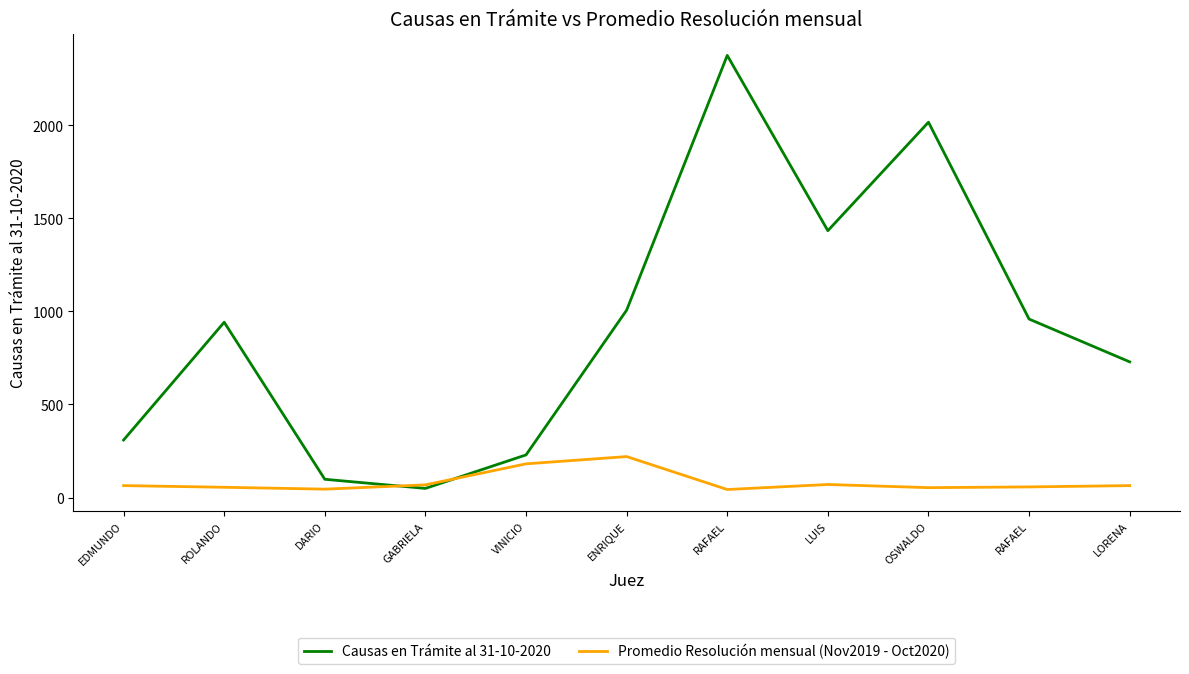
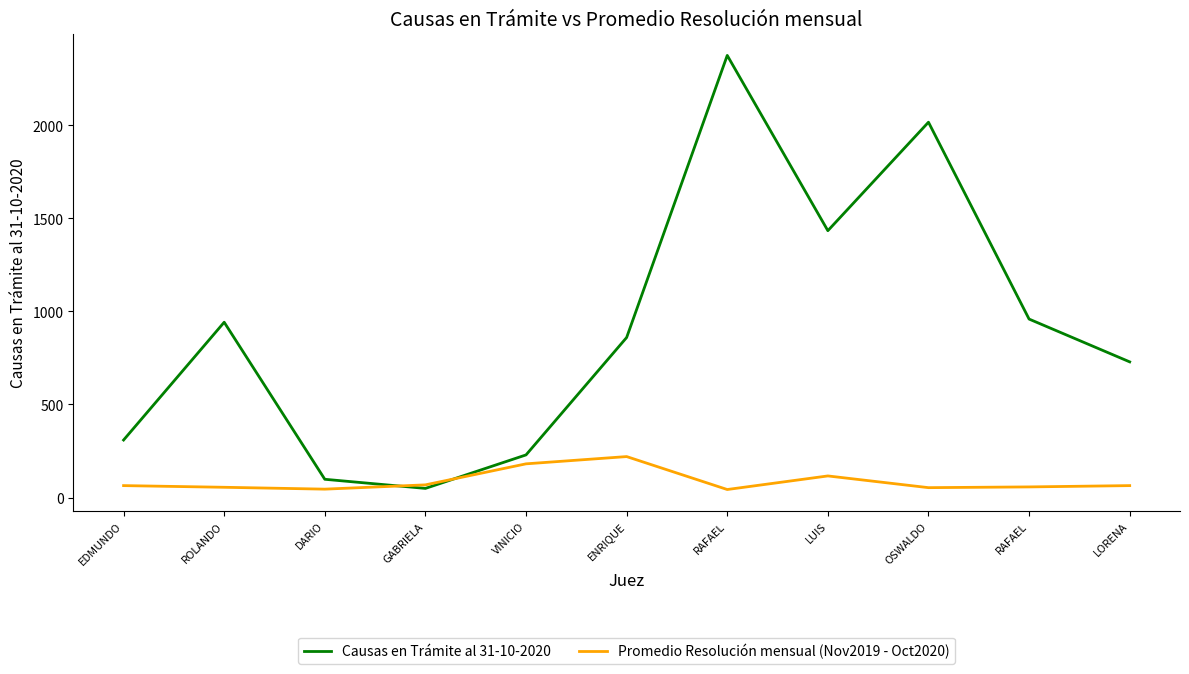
  {
    "Causas en Trámite al 31-10-2020": {
      "EDMUNDO": 310,
      "ROLANDO": 940,
      "DARIO": 100,
      "GABRIELA": 50,
      "VINICIO": 230,
-     "ENRIQUE": 1010,
+     "ENRIQUE": 860,
      "LUIS": 1430,
      "OSWALDO": 2020,
      "LORENA": 730
    },
    "Promedio Resolución mensual (Nov2019 - Oct2020)": {
      "EDMUNDO": 60,
      "ROLANDO": 60,
      "DARIO": 50,
      "GABRIELA": 70,
      "VINICIO": 180,
      "ENRIQUE": 220,
-     "LUIS": 70,
+     "LUIS": 120,
      "OSWALDO": 50,
      "LORENA": 60
    }
  }
